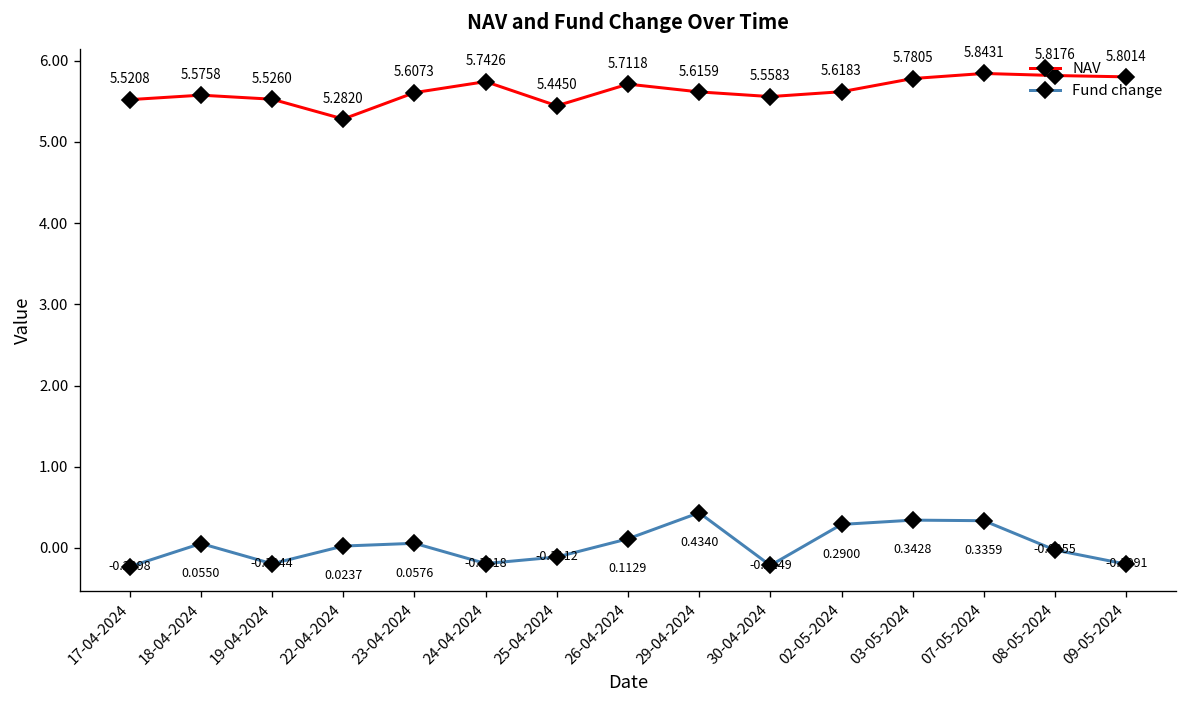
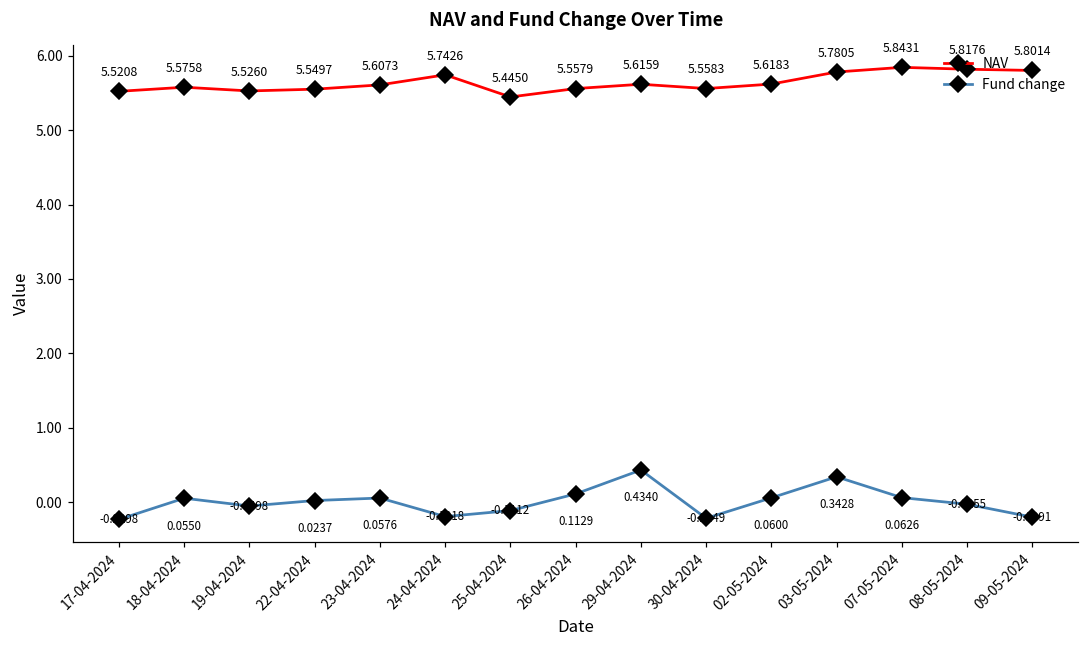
  {
    "NAV": {
      "17-04-2024": 5.5208,
      "18-04-2024": 5.5758,
      "19-04-2024": 5.5260,
-     "22-04-2024": 5.2820,
+     "22-04-2024": 5.5497,
      "23-04-2024": 5.6073,
      "24-04-2024": 5.7426,
      "25-04-2024": 5.4450,
-     "26-04-2024": 5.7118,
+     "26-04-2024": 5.5579,
      "29-04-2024": 5.6159,
      "30-04-2024": 5.5583,
      "02-05-2024": 5.6183,
      "03-05-2024": 5.7805,
      "07-05-2024": 5.8431,
      "08-05-2024": 5.8176,
      "09-05-2024": 5.8014
    },
    "Fund change": {
      "17-04-2024": -0.2298,
      "18-04-2024": 0.0550,
-     "19-04-2024": -0.1944,
+     "19-04-2024": -0.0498,
      "22-04-2024": 0.0237,
      "23-04-2024": 0.0576,
      "24-04-2024": -0.1918,
      "25-04-2024": -0.1112,
      "26-04-2024": 0.1129,
      "29-04-2024": 0.4340,
      "30-04-2024": -0.2149,
-     "02-05-2024": 0.2900,
+     "02-05-2024": 0.0600,
      "03-05-2024": 0.3428,
-     "07-05-2024": 0.3359,
+     "07-05-2024": 0.0626,
      "08-05-2024": -0.0255,
      "09-05-2024": -0.1991
    }
  }
